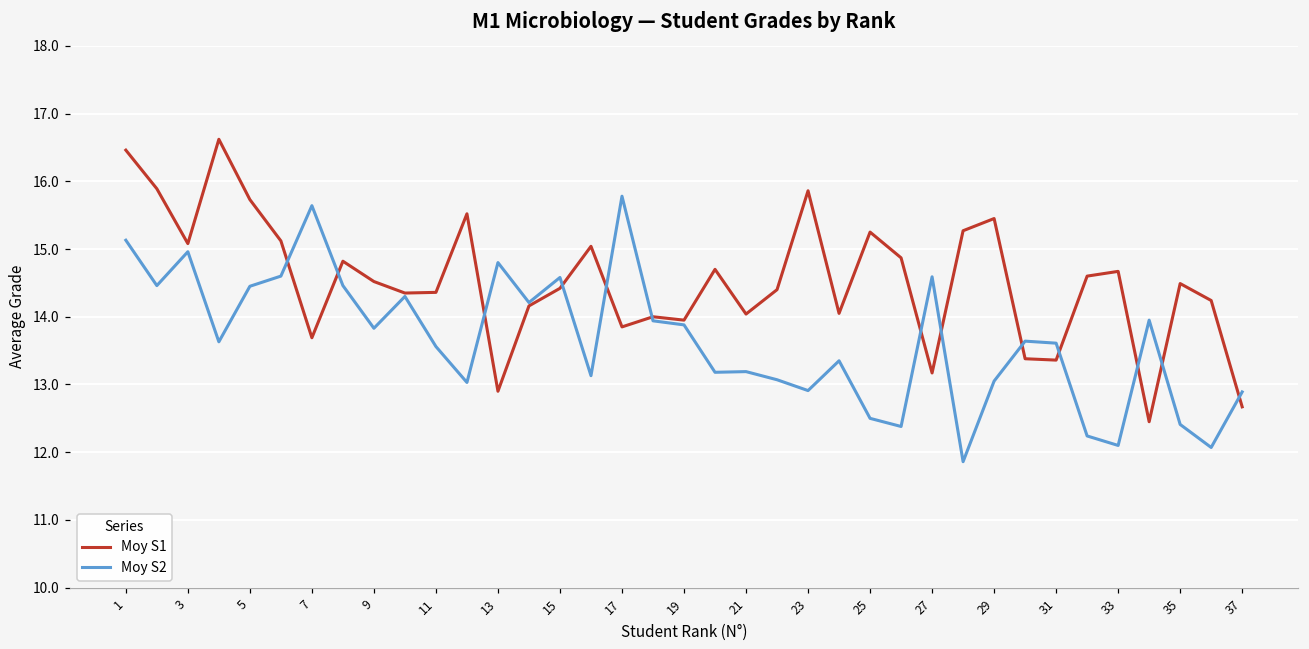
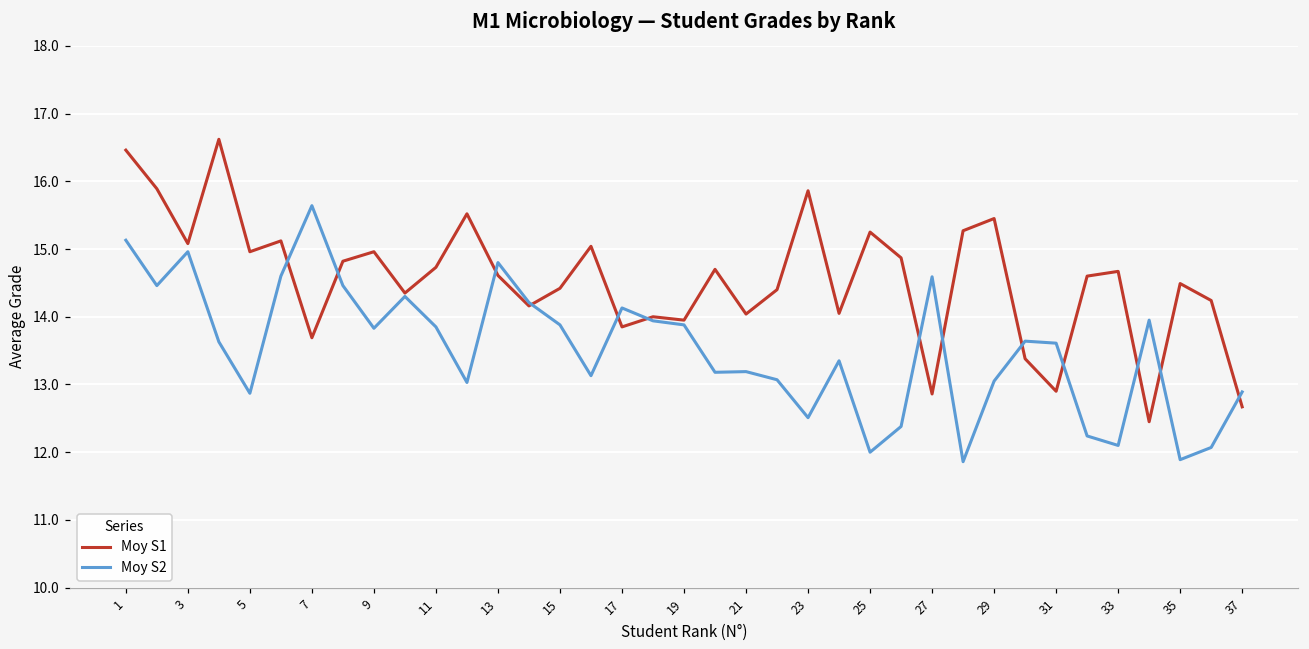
  {
    "Moy S1": {
      "1": 16.5,
      "3": 15.1,
-     "5": 15.7,
+     "5": 15.0,
      "7": 13.7,
-     "9": 14.5,
-     "11": 14.4,
-     "13": 12.9,
+     "9": 15.0,
+     "11": 14.7,
+     "13": 14.6,
      "15": 14.4,
      "17": 13.9,
      "19": 14.0,
      "21": 14.0,
      "23": 15.9,
      "25": 15.3,
-     "27": 13.2,
+     "27": 12.9,
      "29": 15.5,
-     "31": 13.4,
+     "31": 12.9,
      "33": 14.7,
      "35": 14.5,
      "37": 12.7
    },
    "Moy S2": {
      "1": 15.1,
      "3": 15.0,
-     "5": 14.5,
+     "5": 12.9,
      "7": 15.6,
      "9": 13.8,
-     "11": 13.6,
+     "11": 13.9,
      "13": 14.8,
-     "15": 14.6,
-     "17": 15.8,
+     "15": 13.9,
+     "17": 14.1,
      "19": 13.9,
      "21": 13.2,
-     "23": 12.9,
-     "25": 12.5,
+     "23": 12.5,
+     "25": 12.0,
      "27": 14.6,
      "29": 13.1,
      "31": 13.6,
      "33": 12.1,
-     "35": 12.4,
+     "35": 11.9,
      "37": 12.9
    }
  }
